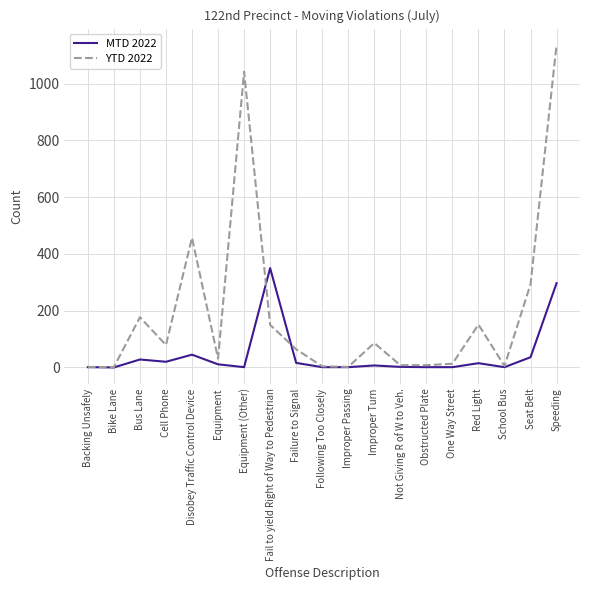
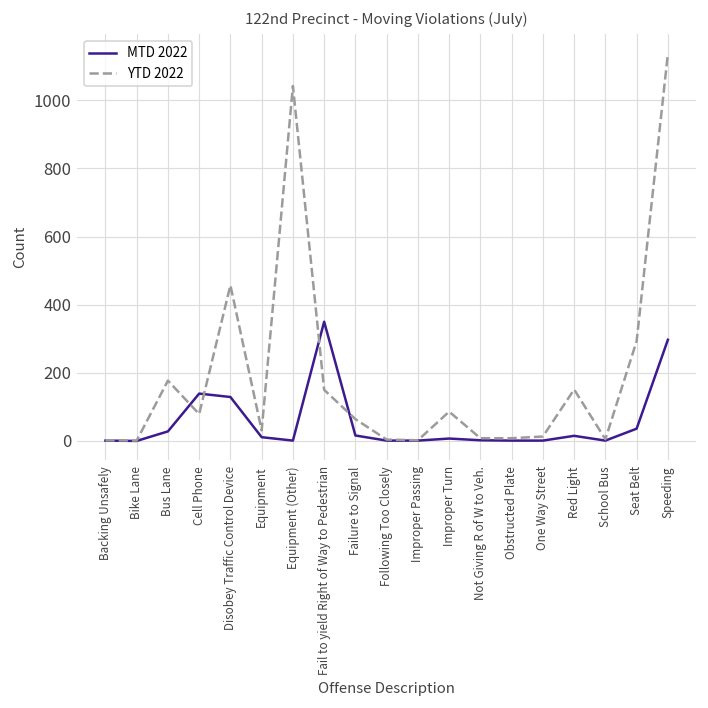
  {
    "MTD 2022": {
      "Bus Lane": 30,
-     "Cell Phone": 20,
-     "Disobey Traffic Control Device": 50,
+     "Cell Phone": 140,
+     "Disobey Traffic Control Device": 130,
      "Equipment": 10,
      "Equipment (Other)": 0,
      "Fail to yield Right of Way to Pedestrian": 350,
      "Failure to Signal": 20,
      "Improper Turn": 10,
      "One Way Street": 0,
      "Red Light": 20,
      "Seat Belt": 40,
      "Speeding": 300
    },
    "YTD 2022": {
      "Bus Lane": 180,
      "Cell Phone": 80,
      "Disobey Traffic Control Device": 460,
      "Equipment": 30,
      "Equipment (Other)": 1040,
      "Fail to yield Right of Way to Pedestrian": 150,
      "Failure to Signal": 60,
      "Improper Turn": 90,
      "One Way Street": 10,
      "Red Light": 150,
      "Seat Belt": 290,
      "Speeding": 1140
    }
  }
